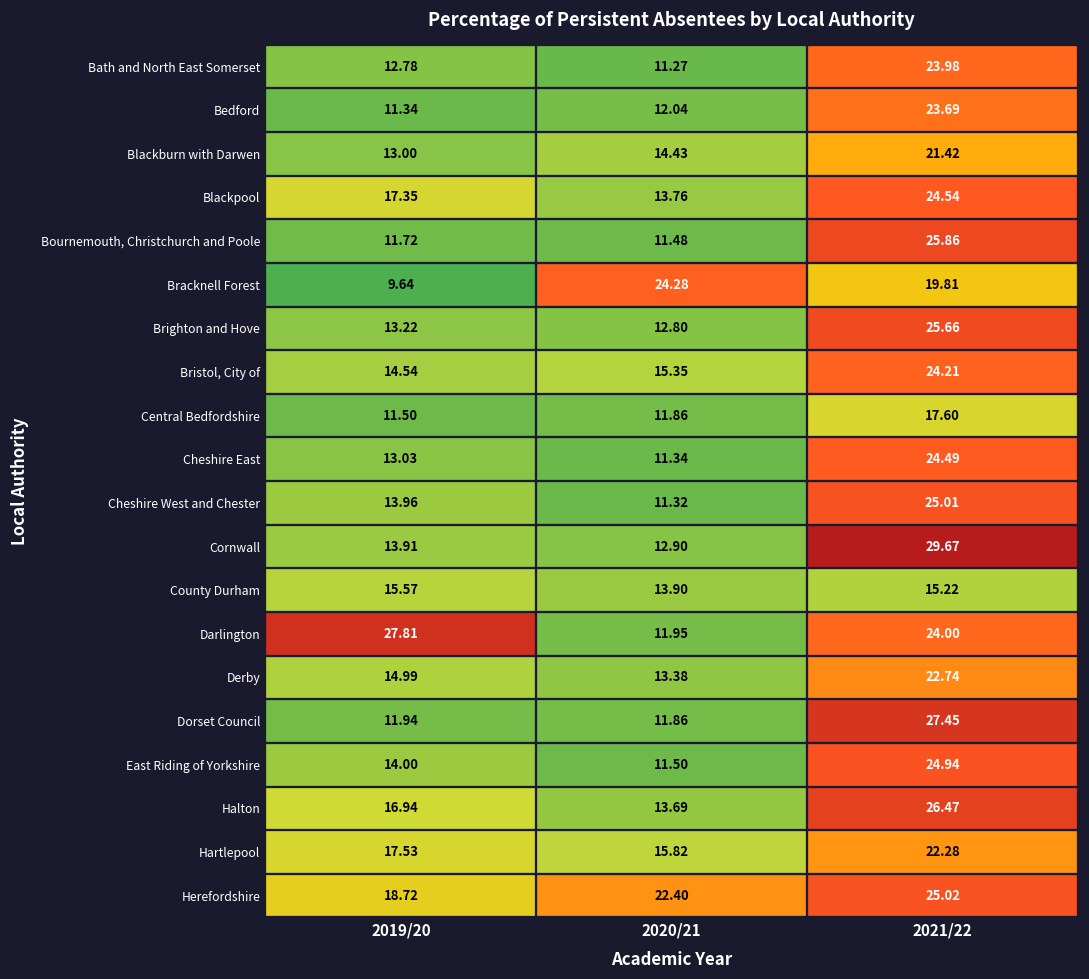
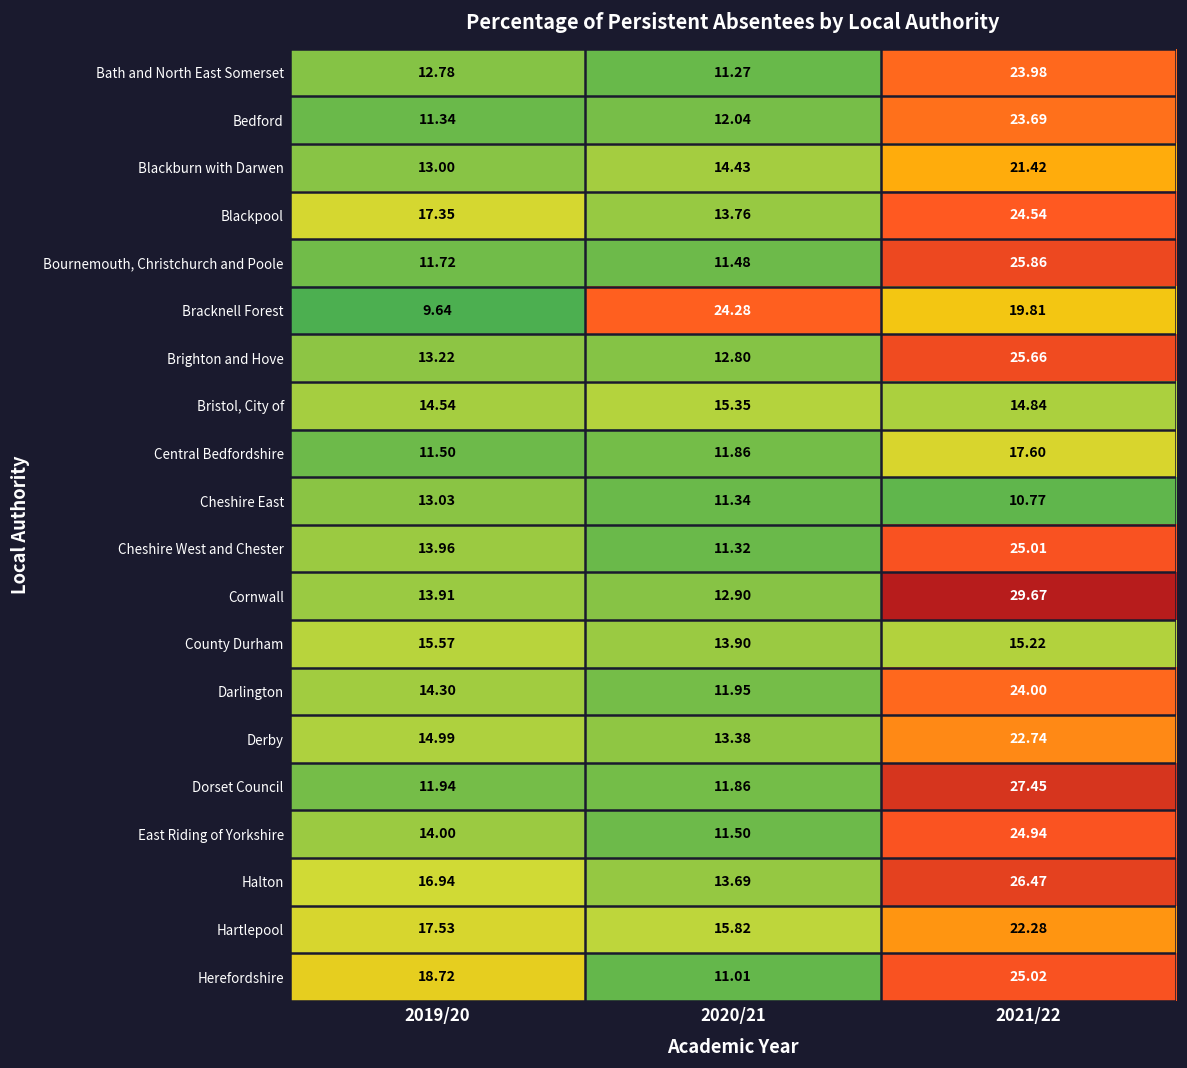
  {
    "Bath and North East Somerset": {
      "2019/20": 12.78,
      "2020/21": 11.27,
      "2021/22": 23.98
    },
    "Bedford": {
      "2019/20": 11.34,
      "2020/21": 12.04,
      "2021/22": 23.69
    },
    "Blackburn with Darwen": {
      "2019/20": 13.00,
      "2020/21": 14.43,
      "2021/22": 21.42
    },
    "Blackpool": {
      "2019/20": 17.35,
      "2020/21": 13.76,
      "2021/22": 24.54
    },
    "Bournemouth, Christchurch and Poole": {
      "2019/20": 11.72,
      "2020/21": 11.48,
      "2021/22": 25.86
    },
    "Bracknell Forest": {
      "2019/20": 9.64,
      "2020/21": 24.28,
      "2021/22": 19.81
    },
    "Brighton and Hove": {
      "2019/20": 13.22,
      "2020/21": 12.80,
      "2021/22": 25.66
    },
    "Bristol, City of": {
      "2019/20": 14.54,
      "2020/21": 15.35,
-     "2021/22": 24.21
+     "2021/22": 14.84
    },
    "Central Bedfordshire": {
      "2019/20": 11.50,
      "2020/21": 11.86,
      "2021/22": 17.60
    },
    "Cheshire East": {
      "2019/20": 13.03,
      "2020/21": 11.34,
-     "2021/22": 24.49
+     "2021/22": 10.77
    },
    "Cheshire West and Chester": {
      "2019/20": 13.96,
      "2020/21": 11.32,
      "2021/22": 25.01
    },
    "Cornwall": {
      "2019/20": 13.91,
      "2020/21": 12.90,
      "2021/22": 29.67
    },
    "County Durham": {
      "2019/20": 15.57,
      "2020/21": 13.90,
      "2021/22": 15.22
    },
    "Darlington": {
-     "2019/20": 27.81,
+     "2019/20": 14.30,
      "2020/21": 11.95,
      "2021/22": 24.00
    },
    "Derby": {
      "2019/20": 14.99,
      "2020/21": 13.38,
      "2021/22": 22.74
    },
    "Dorset Council": {
      "2019/20": 11.94,
      "2020/21": 11.86,
      "2021/22": 27.45
    },
    "East Riding of Yorkshire": {
      "2019/20": 14.00,
      "2020/21": 11.50,
      "2021/22": 24.94
    },
    "Halton": {
      "2019/20": 16.94,
      "2020/21": 13.69,
      "2021/22": 26.47
    },
    "Hartlepool": {
      "2019/20": 17.53,
      "2020/21": 15.82,
      "2021/22": 22.28
    },
    "Herefordshire": {
      "2019/20": 18.72,
-     "2020/21": 22.40,
+     "2020/21": 11.01,
      "2021/22": 25.02
    }
  }
